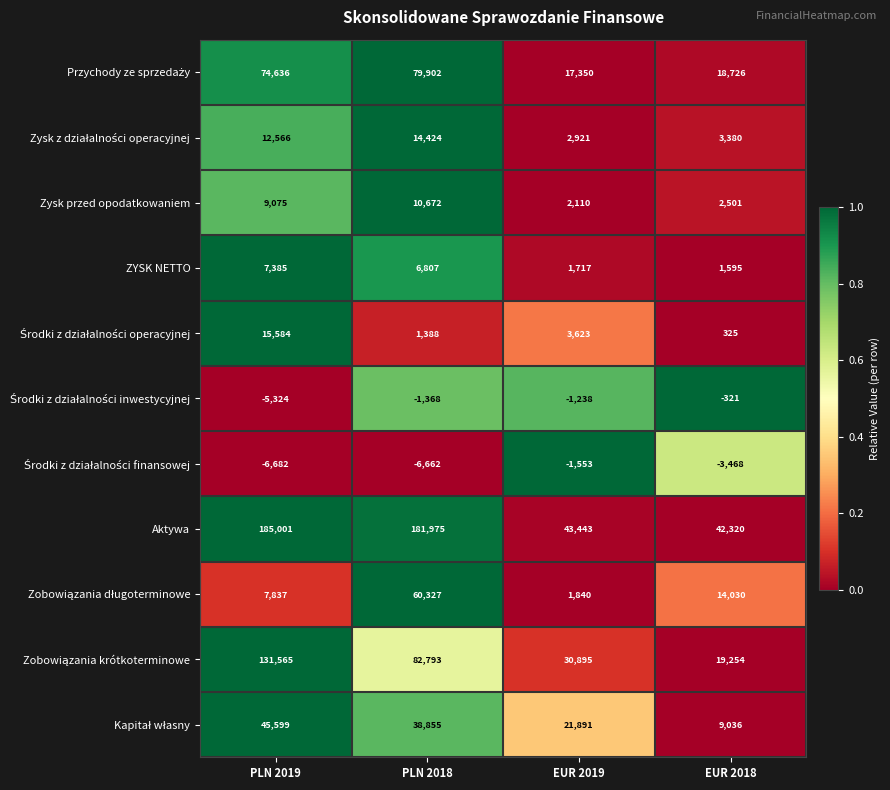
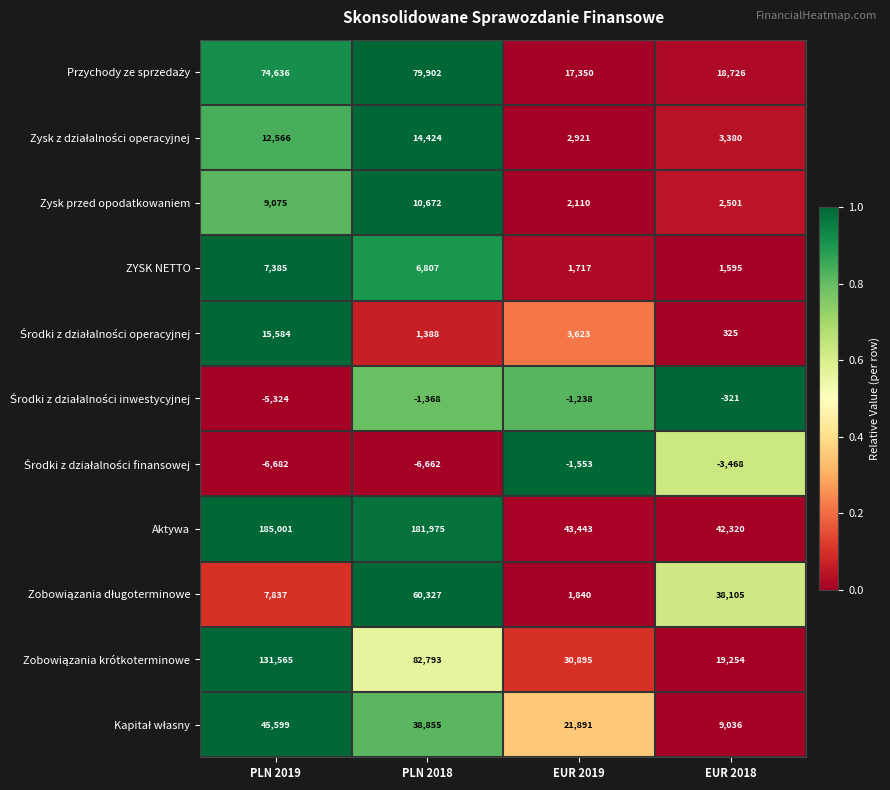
  {
    "Przychody ze sprzedaży": {
      "PLN 2019": "74,636",
      "PLN 2018": "79,902",
      "EUR 2019": "17,350",
      "EUR 2018": "18,726"
    },
    "Zysk z działalności operacyjnej": {
      "PLN 2019": "12,566",
      "PLN 2018": "14,424",
      "EUR 2019": "2,921",
      "EUR 2018": "3,380"
    },
    "Zysk przed opodatkowaniem": {
      "PLN 2019": "9,075",
      "PLN 2018": "10,672",
      "EUR 2019": "2,110",
      "EUR 2018": "2,501"
    },
    "ZYSK NETTO": {
      "PLN 2019": "7,385",
      "PLN 2018": "6,807",
      "EUR 2019": "1,717",
      "EUR 2018": "1,595"
    },
    "Środki z działalności operacyjnej": {
      "PLN 2019": "15,584",
      "PLN 2018": "1,388",
      "EUR 2019": "3,623",
      "EUR 2018": "325"
    },
    "Środki z działalności inwestycyjnej": {
      "PLN 2019": "-5,324",
      "PLN 2018": "-1,368",
      "EUR 2019": "-1,238",
      "EUR 2018": "-321"
    },
    "Środki z działalności finansowej": {
      "PLN 2019": "-6,682",
      "PLN 2018": "-6,662",
      "EUR 2019": "-1,553",
      "EUR 2018": "-3,468"
    },
    "Aktywa": {
      "PLN 2019": "185,001",
      "PLN 2018": "181,975",
      "EUR 2019": "43,443",
      "EUR 2018": "42,320"
    },
    "Zobowiązania długoterminowe": {
      "PLN 2019": "7,837",
      "PLN 2018": "60,327",
      "EUR 2019": "1,840",
-     "EUR 2018": "14,030"
+     "EUR 2018": "38,105"
    },
    "Zobowiązania krótkoterminowe": {
      "PLN 2019": "131,565",
      "PLN 2018": "82,793",
      "EUR 2019": "30,895",
      "EUR 2018": "19,254"
    },
    "Kapitał własny": {
      "PLN 2019": "45,599",
      "PLN 2018": "38,855",
      "EUR 2019": "21,891",
      "EUR 2018": "9,036"
    }
  }
